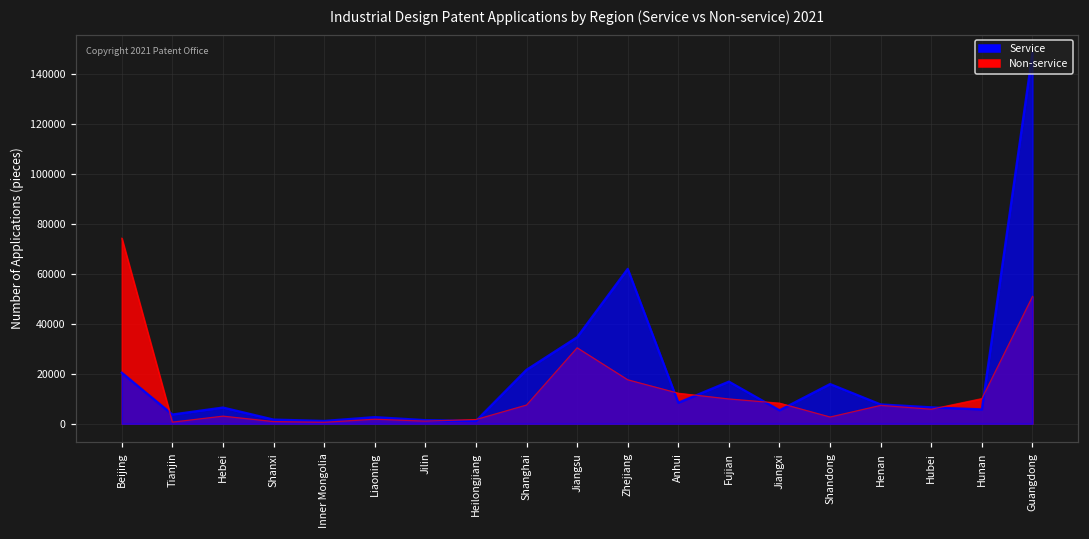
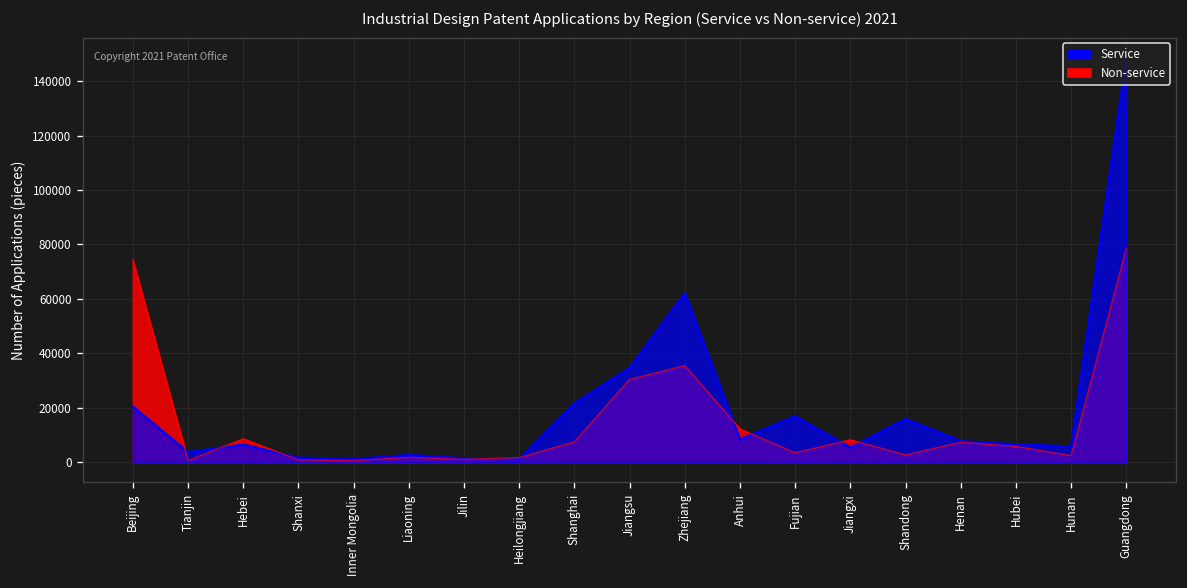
  {
    "Non-service": {
      "Beijing": 74000,
      "Tianjin": 1000,
-     "Hebei": 3000,
+     "Hebei": 9000,
      "Shanghai": 7000,
      "Jiangsu": 30000,
-     "Zhejiang": 18000,
+     "Zhejiang": 36000,
      "Anhui": 12000,
-     "Fujian": 10000,
+     "Fujian": 3000,
      "Jiangxi": 8000,
      "Shandong": 3000,
-     "Hunan": 10000,
-     "Guangdong": 51000
+     "Hunan": 2000,
+     "Guangdong": 79000
    }
  }
